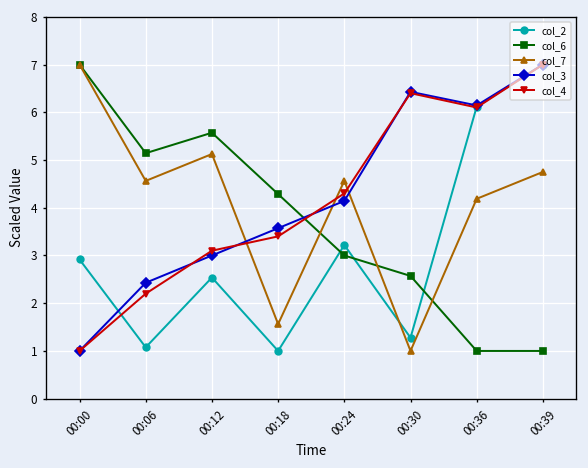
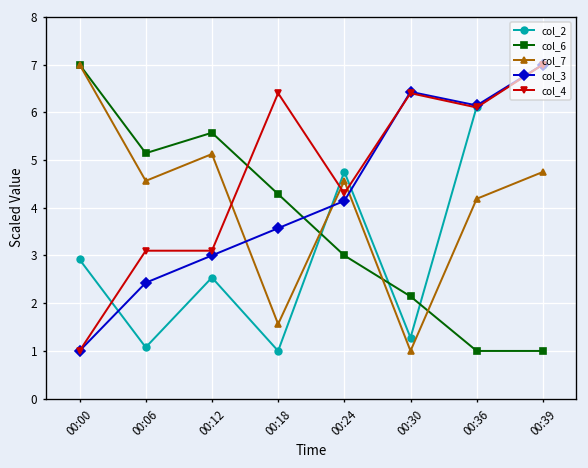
  {
    "col_2": {
      "00:00": 2.9,
      "00:06": 1.1,
      "00:12": 2.5,
      "00:18": 1.0,
-     "00:24": 3.2,
+     "00:24": 4.8,
      "00:30": 1.3
    },
    "col_6": {
      "00:06": 5.1,
      "00:12": 5.6,
      "00:18": 4.3,
      "00:24": 3.0,
-     "00:30": 2.6,
+     "00:30": 2.1,
      "00:36": 1.0,
      "00:39": 1.0
    },
    "col_7": {
      "00:06": 4.6,
      "00:12": 5.1,
      "00:18": 1.6,
      "00:24": 4.6,
      "00:30": 1.0,
      "00:36": 4.2,
      "00:39": 4.8
    },
    "col_3": {
      "00:06": 2.4,
      "00:12": 3.0,
      "00:18": 3.6,
      "00:24": 4.1
    },
    "col_4": {
-     "00:06": 2.2,
+     "00:06": 3.1,
      "00:12": 3.1,
-     "00:18": 3.4,
+     "00:18": 6.4,
      "00:24": 4.3
    }
  }
